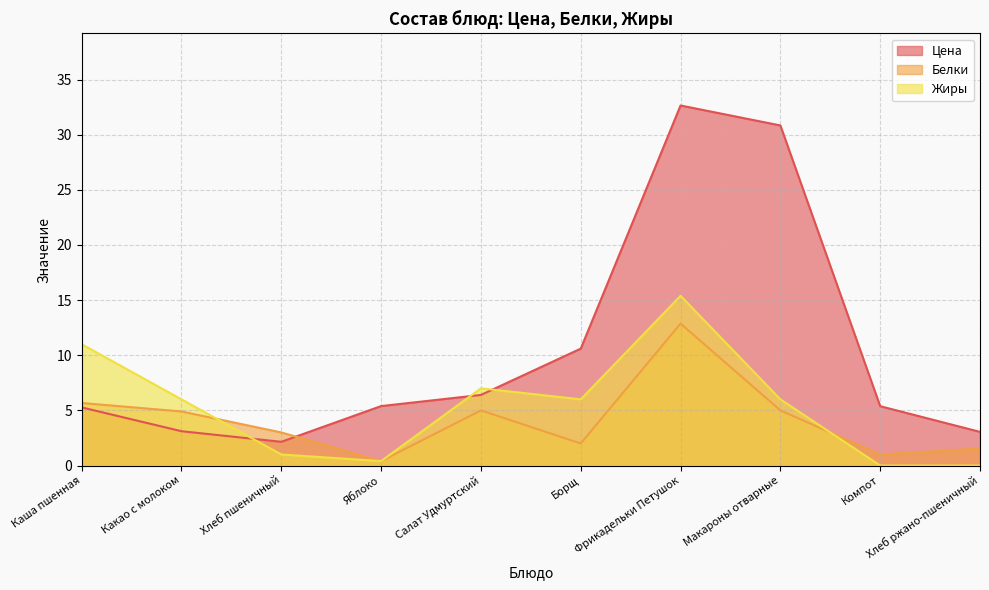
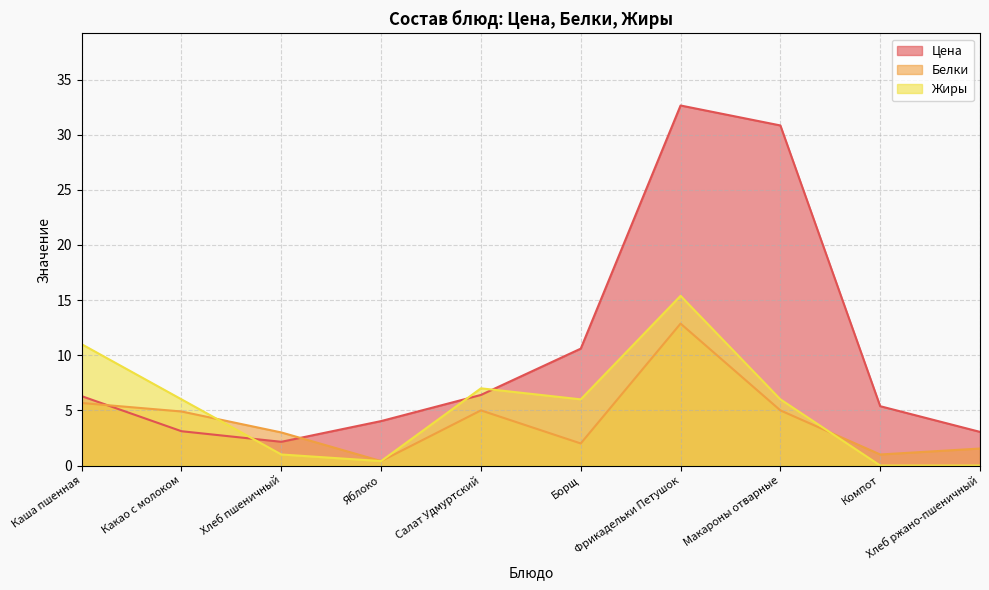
  {
    "Цена": {
-     "Каша пшенная": 5.3,
+     "Каша пшенная": 6.3,
      "Какао с молоком": 3.1,
      "Хлеб пшеничный": 2.2,
-     "Яблоко": 5.4,
+     "Яблоко": 4.0,
      "Салат Удмуртский": 6.4,
      "Борщ": 10.6,
      "Фрикадельки Петушок": 32.7,
      "Макароны отварные": 30.8,
      "Компот": 5.4,
      "Хлеб ржано-пшеничный": 3.1
    }
  }
